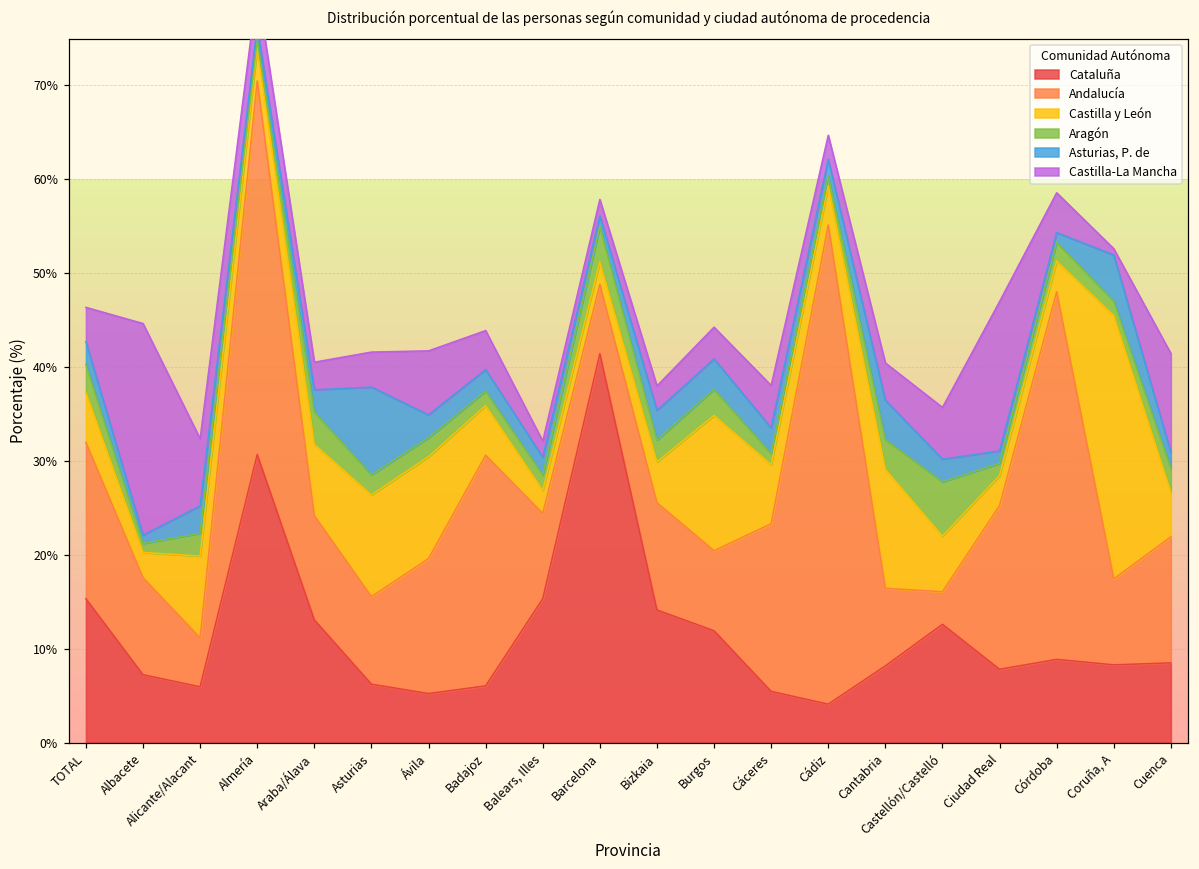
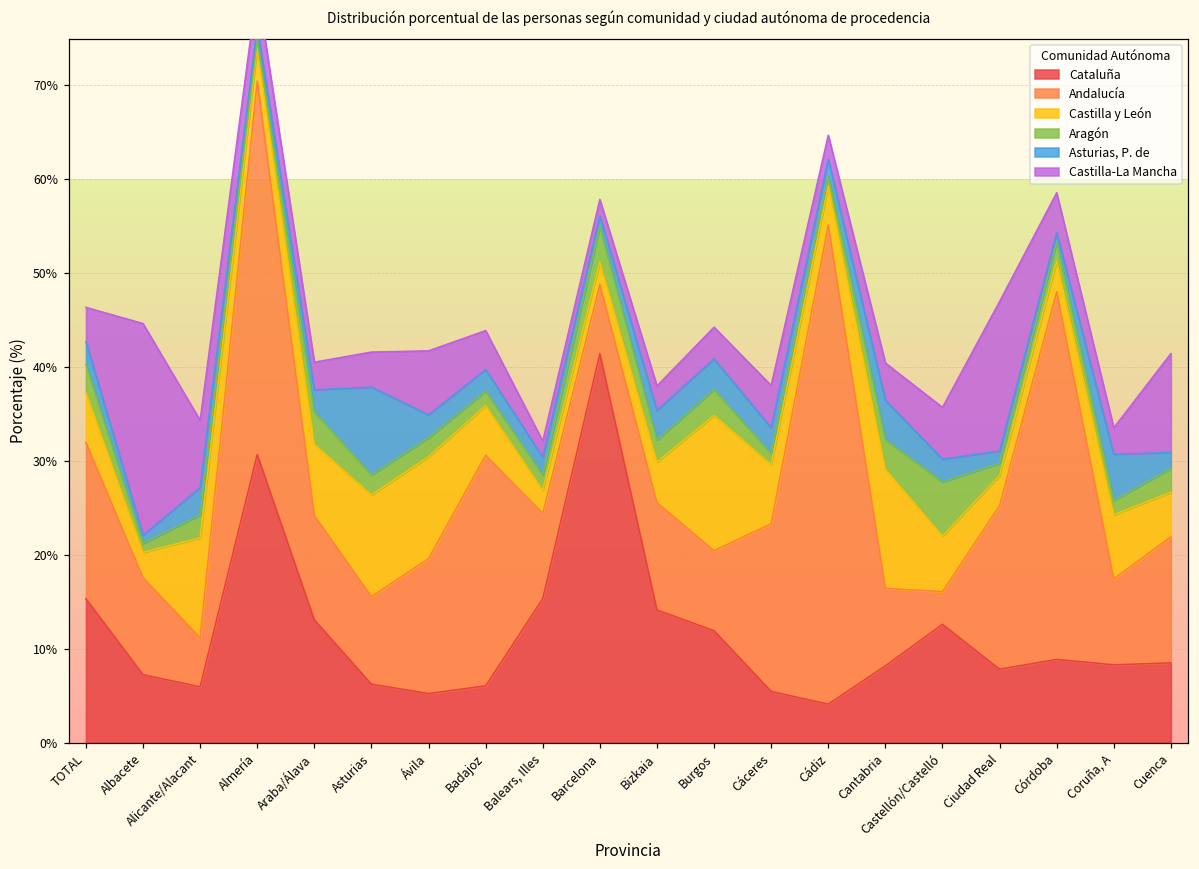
  {
    "Cataluña": {
      "TOTAL": "15%",
      "Albacete": "7%",
      "Alicante/Alacant": "6%",
      "Almería": "31%",
      "Araba/Álava": "13%",
      "Asturias": "6%",
      "Ávila": "5%",
      "Badajoz": "6%",
      "Balears, Illes": "15%",
      "Barcelona": "41%",
      "Bizkaia": "14%",
      "Burgos": "12%",
      "Cáceres": "5%",
      "Cádiz": "4%",
      "Cantabria": "8%",
      "Castellón/Castelló": "13%",
      "Ciudad Real": "8%",
      "Córdoba": "9%",
      "Coruña, A": "8%",
      "Cuenca": "8%"
    },
    "Andalucía": {
      "TOTAL": "17%",
      "Albacete": "10%",
      "Alicante/Alacant": "5%",
      "Almería": "40%",
      "Araba/Álava": "11%",
      "Asturias": "9%",
      "Ávila": "14%",
      "Badajoz": "25%",
      "Balears, Illes": "9%",
      "Barcelona": "7%",
      "Bizkaia": "11%",
      "Burgos": "9%",
      "Cáceres": "18%",
      "Cádiz": "51%",
      "Cantabria": "8%",
      "Castellón/Castelló": "3%",
      "Ciudad Real": "17%",
      "Córdoba": "39%",
      "Coruña, A": "9%",
      "Cuenca": "13%"
    },
    "Castilla y León": {
      "TOTAL": "5%",
      "Albacete": "3%",
-     "Alicante/Alacant": "9%",
+     "Alicante/Alacant": "11%",
      "Almería": "4%",
      "Araba/Álava": "8%",
      "Asturias": "11%",
      "Ávila": "11%",
      "Badajoz": "5%",
      "Balears, Illes": "2%",
      "Barcelona": "2%",
      "Bizkaia": "4%",
      "Burgos": "14%",
      "Cáceres": "6%",
      "Cádiz": "4%",
      "Cantabria": "13%",
      "Castellón/Castelló": "6%",
      "Ciudad Real": "3%",
      "Córdoba": "3%",
-     "Coruña, A": "28%",
+     "Coruña, A": "7%",
      "Cuenca": "5%"
    },
    "Aragón": {
      "TOTAL": "3%",
      "Albacete": "1%",
      "Alicante/Alacant": "2%",
      "Almería": "1%",
      "Araba/Álava": "3%",
      "Asturias": "2%",
      "Ávila": "2%",
      "Badajoz": "2%",
      "Balears, Illes": "2%",
      "Barcelona": "4%",
      "Bizkaia": "2%",
      "Burgos": "3%",
      "Cáceres": "1%",
      "Cádiz": "1%",
      "Cantabria": "3%",
      "Castellón/Castelló": "6%",
      "Ciudad Real": "1%",
      "Córdoba": "2%",
      "Coruña, A": "2%",
      "Cuenca": "3%"
    },
    "Asturias, P. de": {
      "TOTAL": "2%",
      "Albacete": "1%",
      "Alicante/Alacant": "3%",
      "Araba/Álava": "2%",
      "Asturias": "9%",
      "Ávila": "2%",
      "Badajoz": "2%",
      "Balears, Illes": "2%",
      "Barcelona": "1%",
      "Bizkaia": "3%",
      "Burgos": "3%",
      "Cáceres": "3%",
      "Cádiz": "2%",
      "Cantabria": "4%",
      "Castellón/Castelló": "2%",
      "Ciudad Real": "1%",
      "Córdoba": "1%",
      "Coruña, A": "5%",
      "Cuenca": "2%"
    },
    "Castilla-La Mancha": {
      "TOTAL": "4%",
      "Albacete": "23%",
      "Alicante/Alacant": "7%",
      "Araba/Álava": "3%",
      "Asturias": "4%",
      "Ávila": "7%",
      "Badajoz": "4%",
      "Balears, Illes": "2%",
      "Barcelona": "2%",
      "Bizkaia": "3%",
      "Burgos": "3%",
      "Cáceres": "5%",
      "Cádiz": "3%",
      "Cantabria": "4%",
      "Castellón/Castelló": "6%",
      "Ciudad Real": "16%",
      "Córdoba": "4%",
-     "Coruña, A": "1%",
+     "Coruña, A": "3%",
      "Cuenca": "11%"
    }
  }
